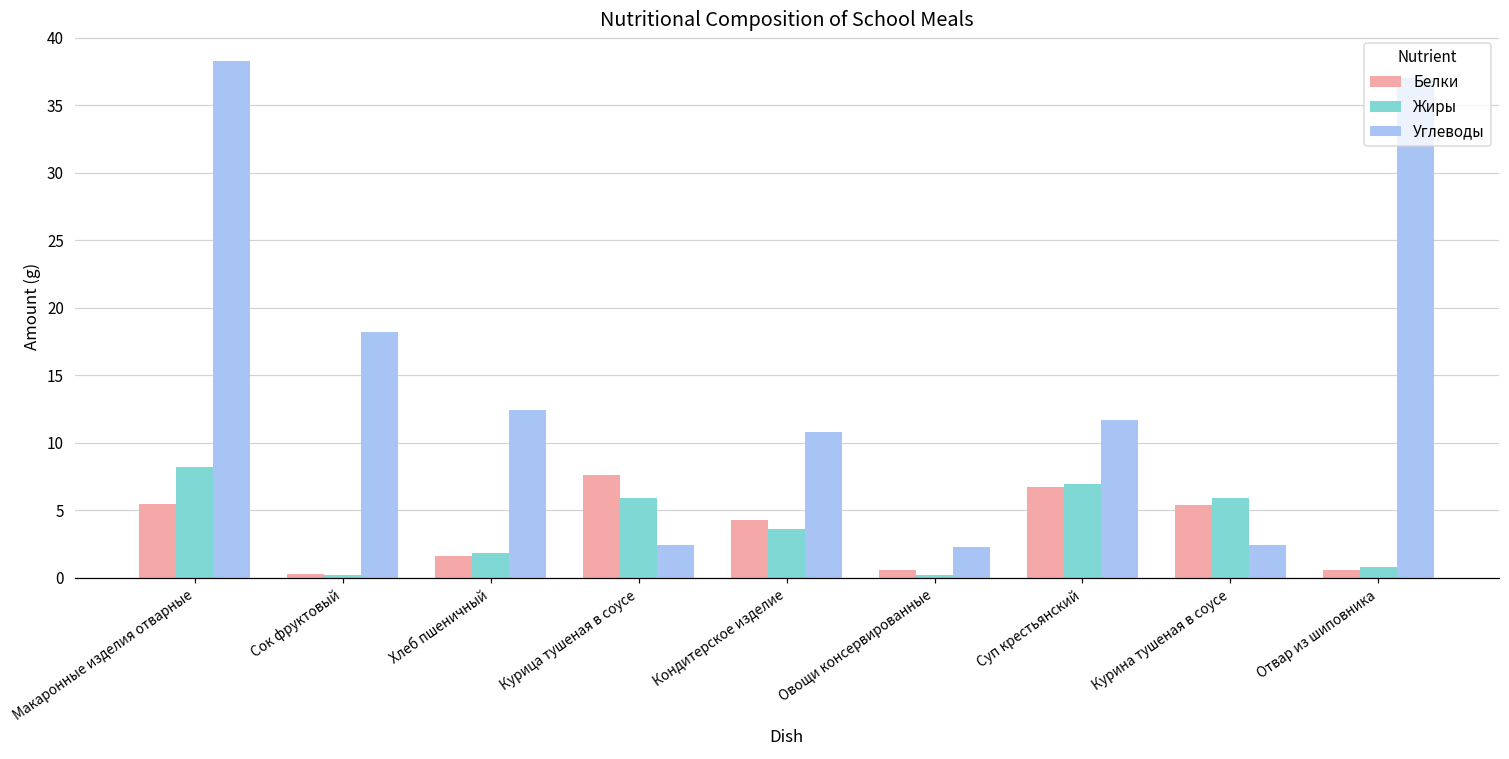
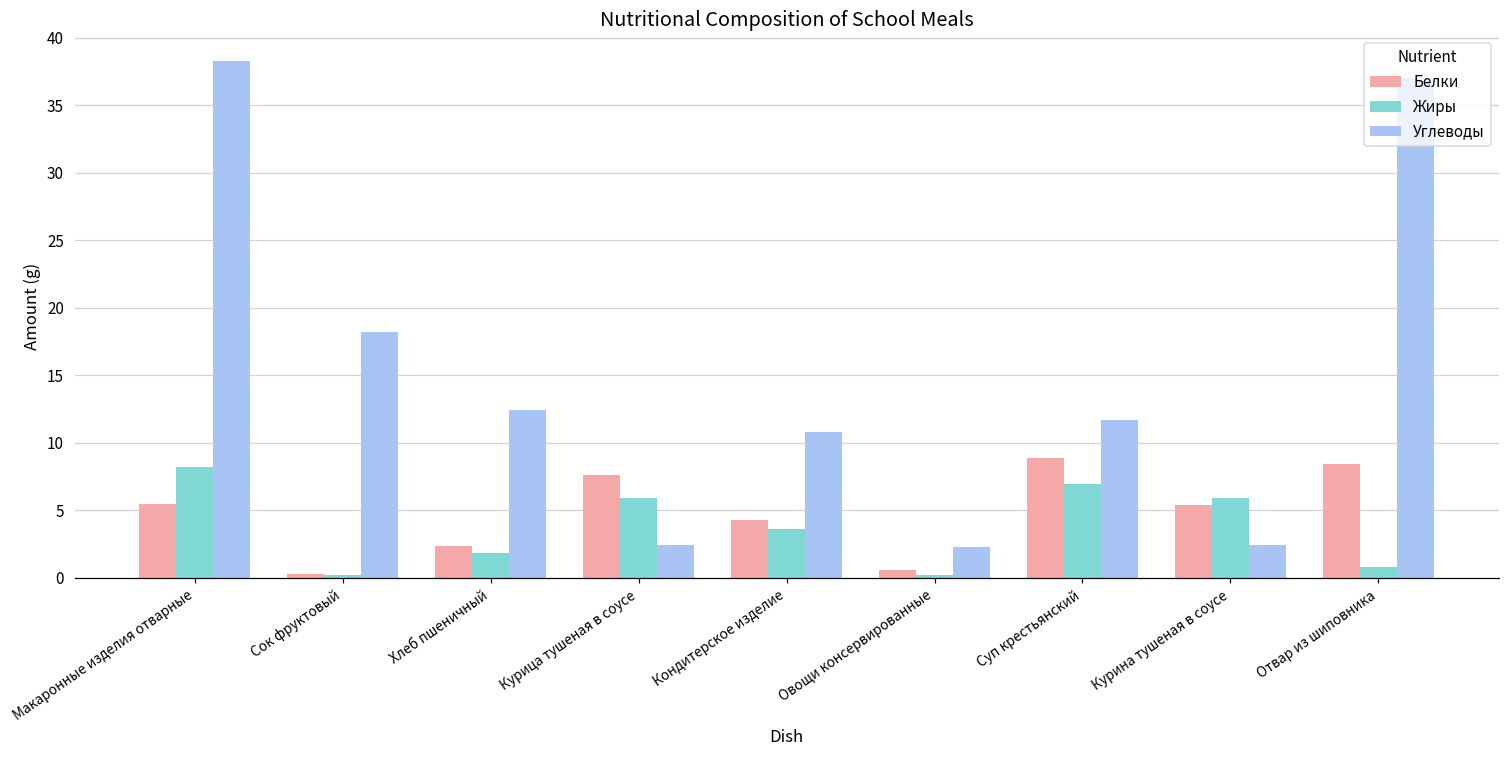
  {
    "Белки": {
      "Макаронные изделия отварные": 5.5,
      "Сок фруктовый": 0.3,
-     "Хлеб пшеничный": 1.6,
+     "Хлеб пшеничный": 2.4,
      "Курица тушеная в соусе": 7.6,
      "Кондитерское изделие": 4.3,
      "Овощи консервированные": 0.6,
-     "Суп крестьянский": 6.7,
+     "Суп крестьянский": 8.9,
      "Курина тушеная в соусе": 5.4,
-     "Отвар из шиповника": 0.6
+     "Отвар из шиповника": 8.4
    }
  }
